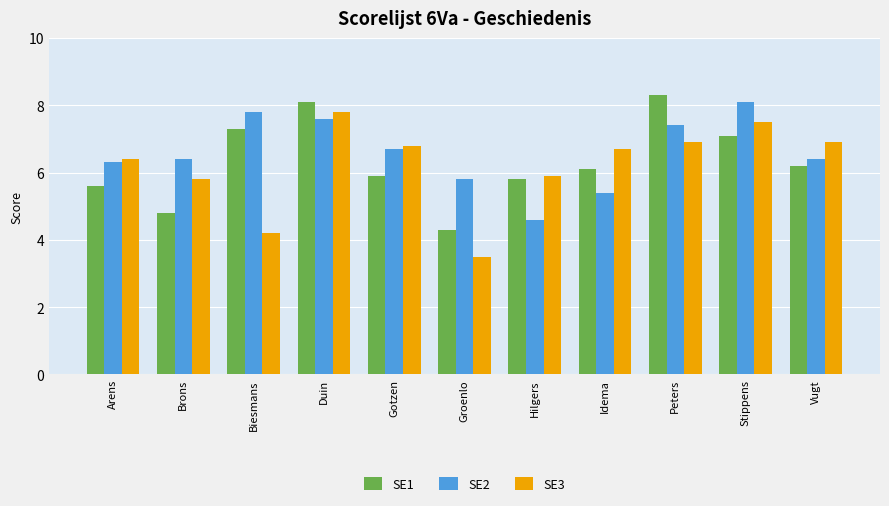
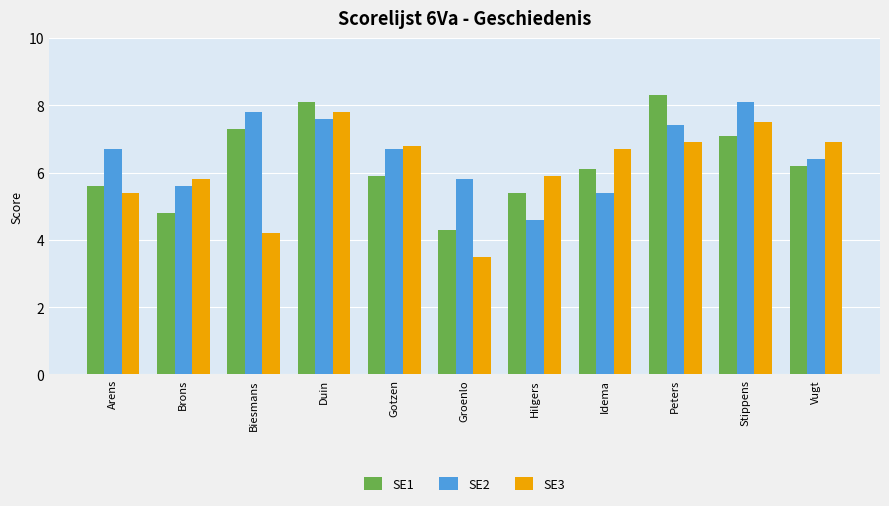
  {
    "SE1": {
      "Arens": 5.6,
      "Brons": 4.8,
      "Biesmans": 7.3,
      "Duin": 8.1,
      "Gotzen": 5.9,
      "Groenlo": 4.3,
-     "Hilgers": 5.8,
+     "Hilgers": 5.4,
      "Idema": 6.1,
      "Peters": 8.3,
      "Stippens": 7.1,
      "Vugt": 6.2
    },
    "SE2": {
-     "Arens": 6.3,
-     "Brons": 6.4,
+     "Arens": 6.7,
+     "Brons": 5.6,
      "Biesmans": 7.8,
      "Duin": 7.6,
      "Gotzen": 6.7,
      "Groenlo": 5.8,
      "Hilgers": 4.6,
      "Idema": 5.4,
      "Peters": 7.4,
      "Stippens": 8.1,
      "Vugt": 6.4
    },
    "SE3": {
-     "Arens": 6.4,
+     "Arens": 5.4,
      "Brons": 5.8,
      "Biesmans": 4.2,
      "Duin": 7.8,
      "Gotzen": 6.8,
      "Groenlo": 3.5,
      "Hilgers": 5.9,
      "Idema": 6.7,
      "Peters": 6.9,
      "Stippens": 7.5,
      "Vugt": 6.9
    }
  }
